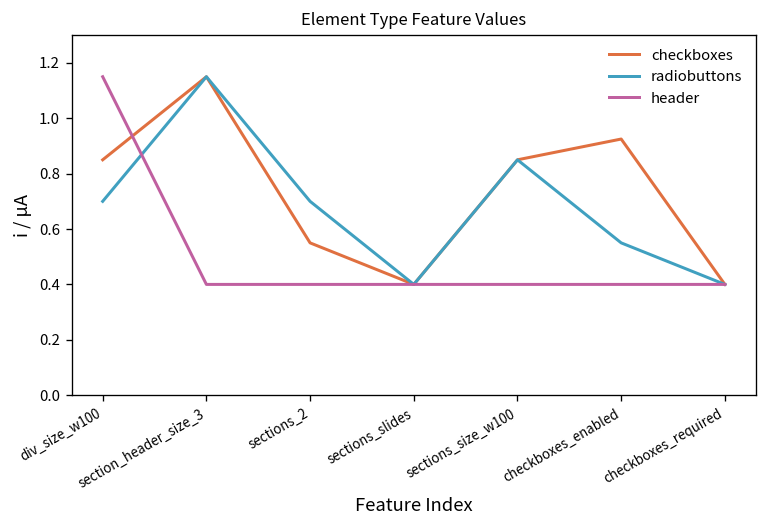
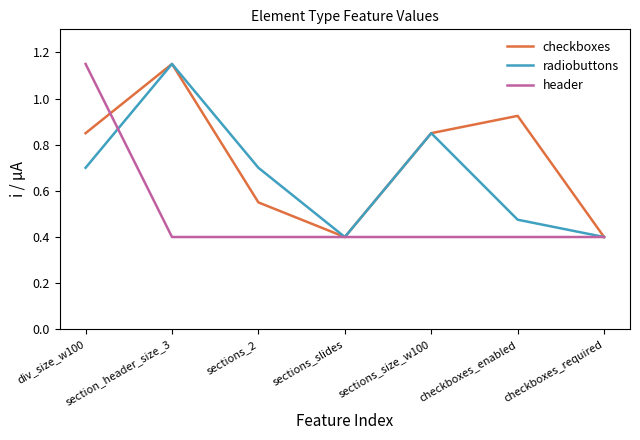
  {
    "checkboxes": {
      "div_size_w100": 0.85,
      "sections_2": 0.55,
      "checkboxes_enabled": 0.92
    },
    "radiobuttons": {
      "div_size_w100": 0.70,
      "sections_2": 0.70,
-     "checkboxes_enabled": 0.55
+     "checkboxes_enabled": 0.48
    },
    "header": {
      "div_size_w100": 1.15,
      "section_header_size_3": 0.40,
      "sections_2": 0.40,
      "sections_size_w100": 0.40,
      "checkboxes_enabled": 0.40
    }
  }
